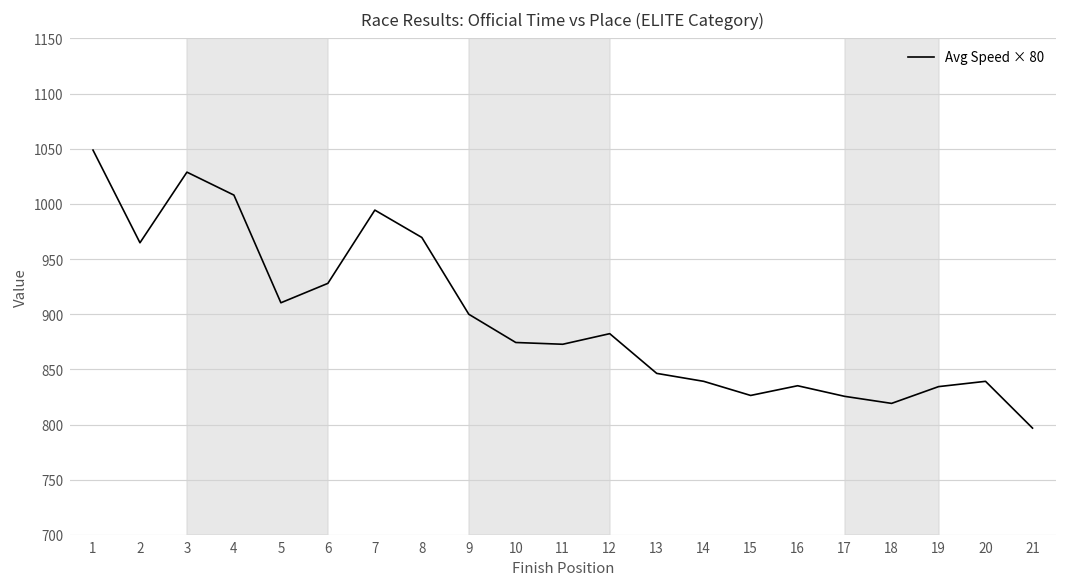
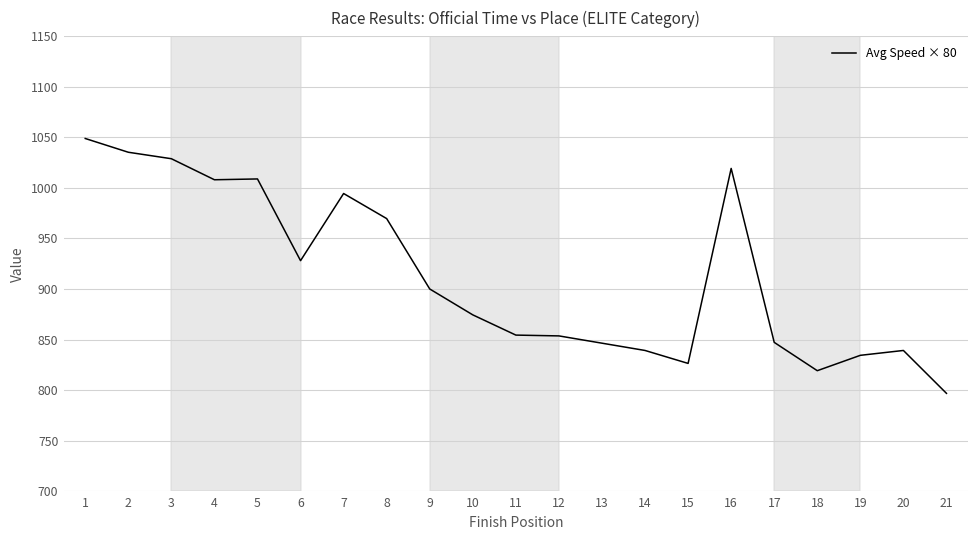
  {
    "1": 1050,
-   "2": 960,
+   "2": 1040,
    "3": 1030,
    "4": 1010,
-   "5": 910,
+   "5": 1010,
    "6": 930,
    "7": 990,
    "8": 970,
    "9": 900,
    "10": 870,
-   "11": 870,
-   "12": 880,
+   "11": 850,
+   "12": 850,
    "13": 850,
    "14": 840,
    "15": 830,
-   "16": 840,
-   "17": 830,
+   "16": 1020,
+   "17": 850,
    "18": 820,
    "19": 830,
    "20": 840,
    "21": 800
  }
